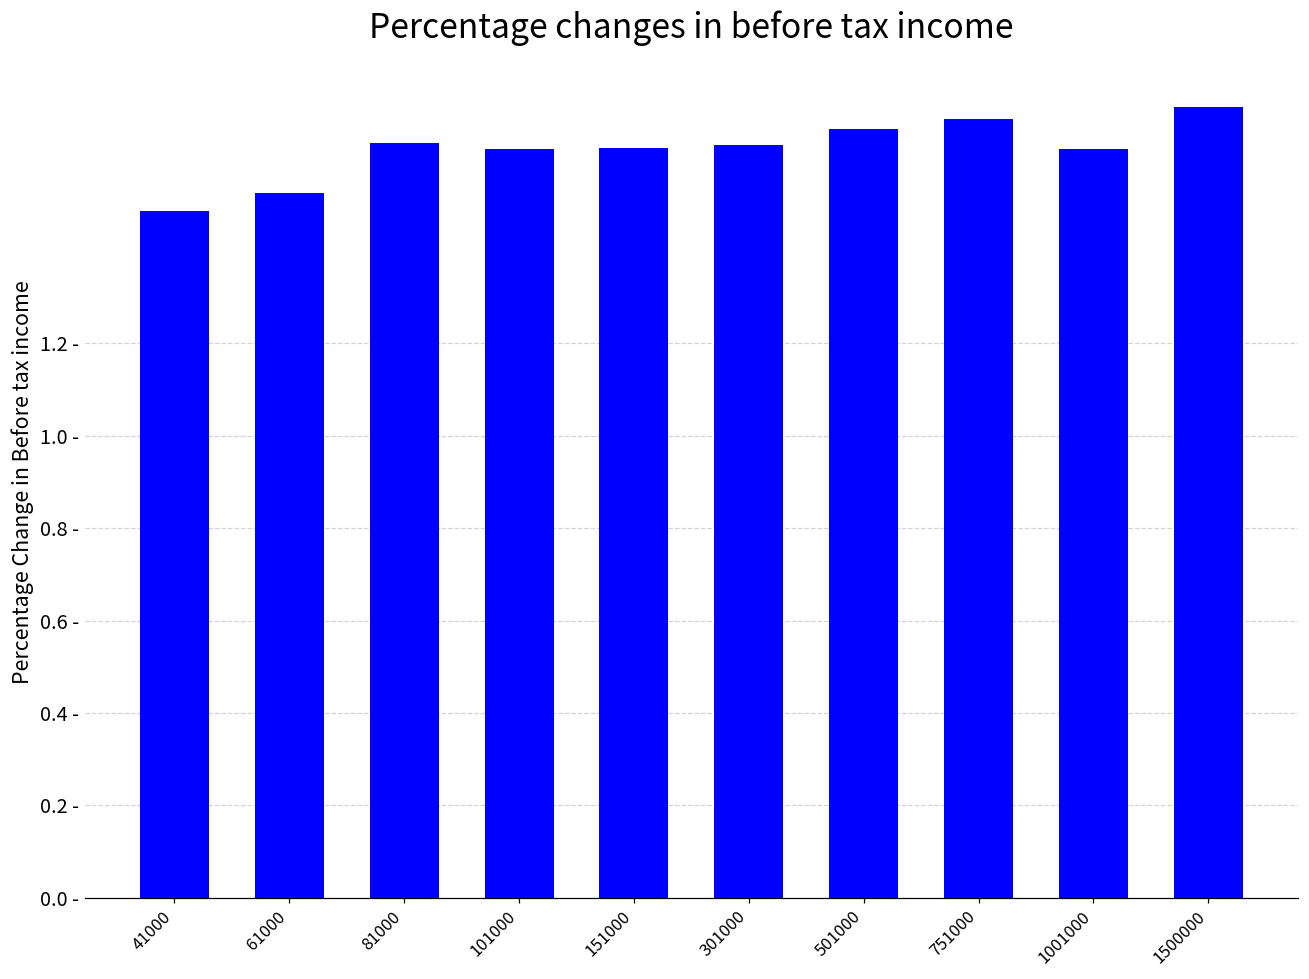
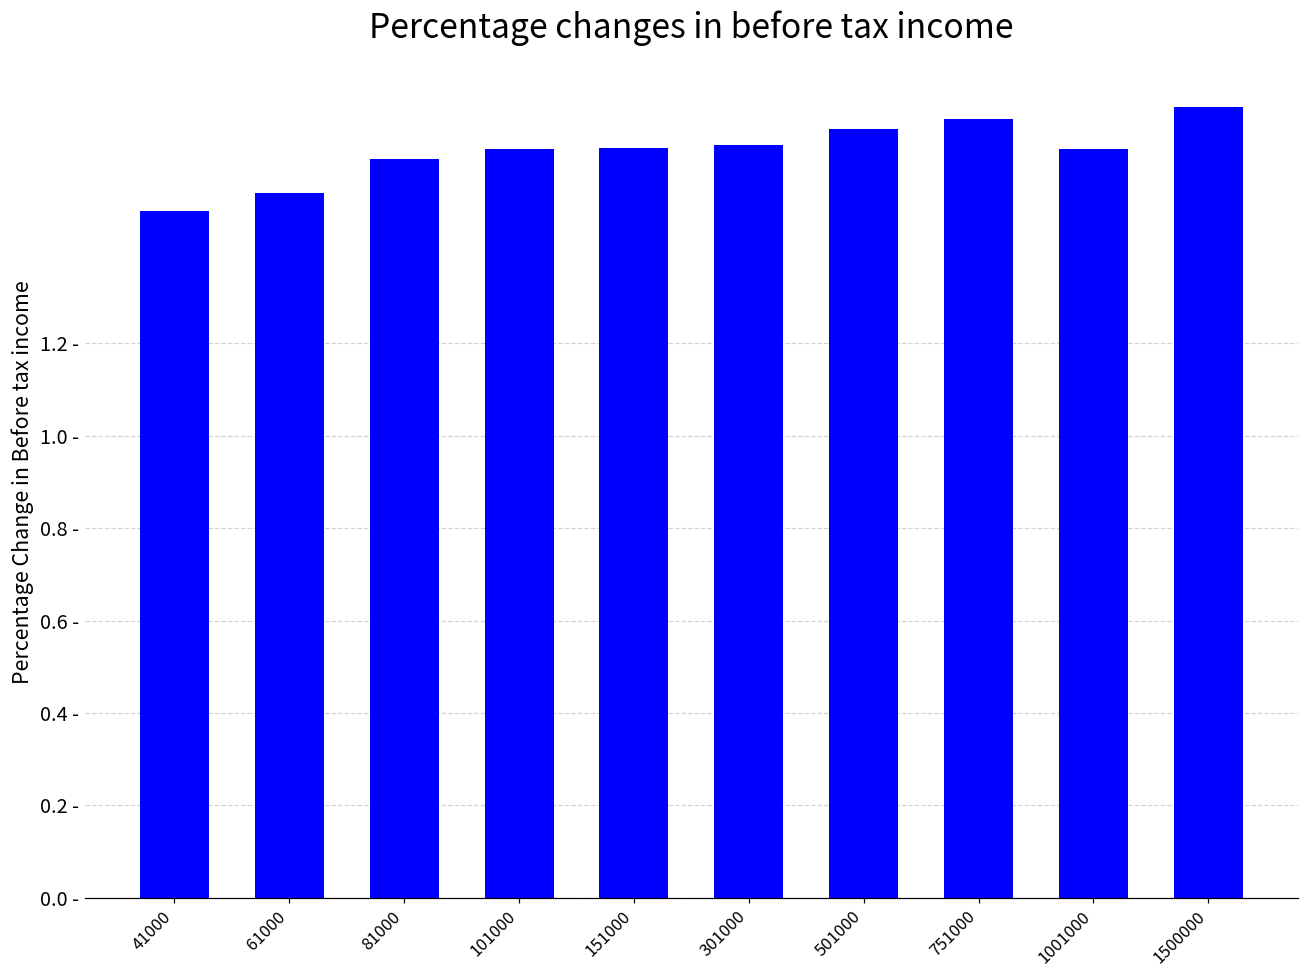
  {
    "41000": "1.49 -",
    "61000": "1.53 -",
-   "81000": "1.63 -",
+   "81000": "1.60 -",
    "101000": "1.62 -",
    "151000": "1.62 -",
    "301000": "1.63 -",
    "501000": "1.66 -",
    "751000": "1.69 -",
    "1001000": "1.62 -",
    "1500000": "1.71 -"
  }
